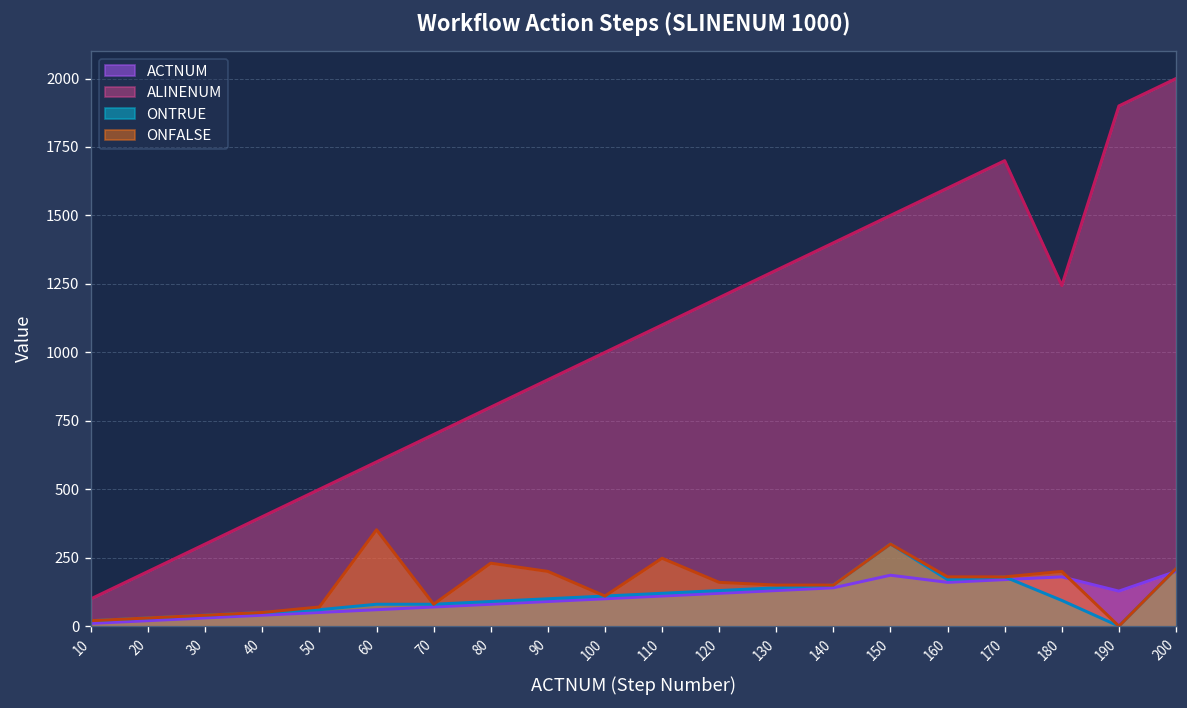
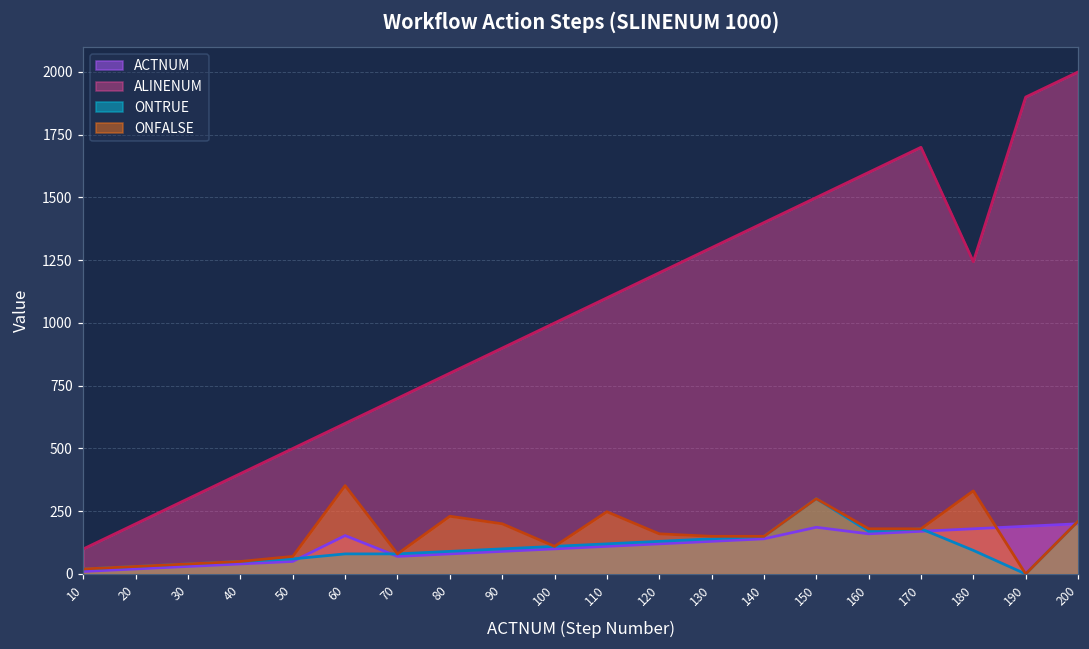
  {
    "ACTNUM": {
-     "60": 60,
+     "60": 150,
      "150": 190,
      "180": 180,
-     "190": 130
+     "190": 190
    },
    "ALINENUM": {
      "10": 100,
      "20": 200,
      "30": 300,
      "40": 400,
      "50": 500,
      "60": 600,
      "70": 700,
      "80": 800,
      "90": 900,
      "100": 1000,
      "110": 1100,
      "120": 1200,
      "130": 1300,
      "140": 1400,
      "150": 1500,
      "160": 1600,
      "170": 1700,
      "180": 1240,
      "190": 1900,
      "200": 2000
    },
    "ONTRUE": {
      "60": 80,
      "180": 90
    },
    "ONFALSE": {
      "60": 350,
      "80": 230,
      "90": 200,
      "110": 250,
      "120": 160,
-     "180": 200
+     "180": 330
    }
  }
